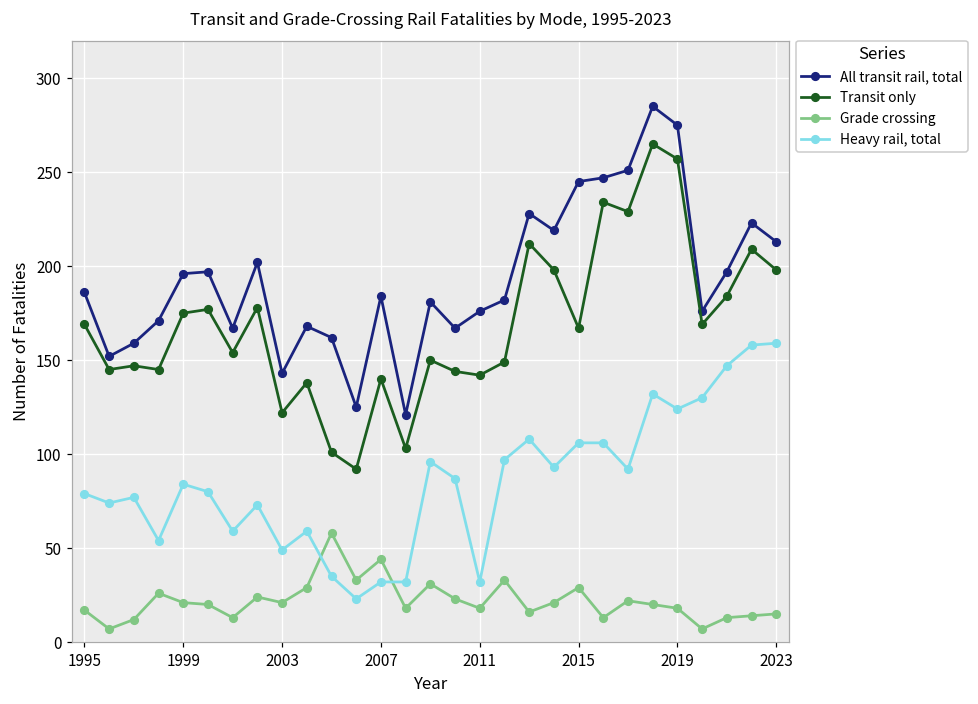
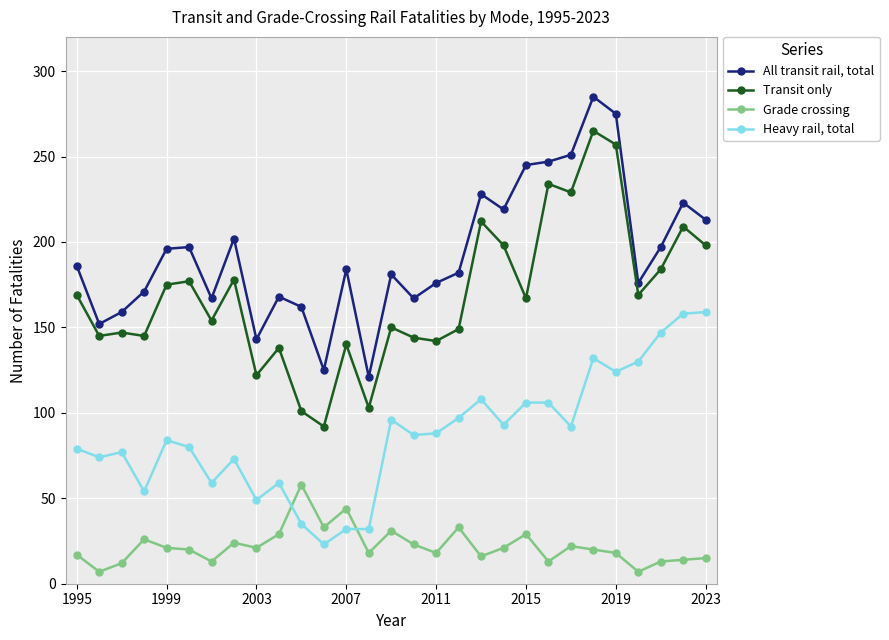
  {
    "All transit rail, total": {
      "1995": 186,
      "1999": 196,
      "2003": 143,
      "2007": 184,
      "2011": 176,
      "2015": 245,
      "2019": 275,
      "2023": 213
    },
    "Transit only": {
      "1995": 169,
      "1999": 175,
      "2003": 122,
      "2007": 140,
      "2011": 142,
      "2015": 167,
      "2019": 257,
      "2023": 198
    },
    "Grade crossing": {
      "1995": 17,
      "1999": 21,
      "2003": 21,
      "2007": 44,
      "2011": 18,
      "2015": 29,
      "2019": 18,
      "2023": 15
    },
    "Heavy rail, total": {
      "1995": 79,
      "1999": 84,
      "2003": 49,
      "2007": 32,
-     "2011": 32,
+     "2011": 88,
      "2015": 106,
      "2019": 124,
      "2023": 159
    }
  }
